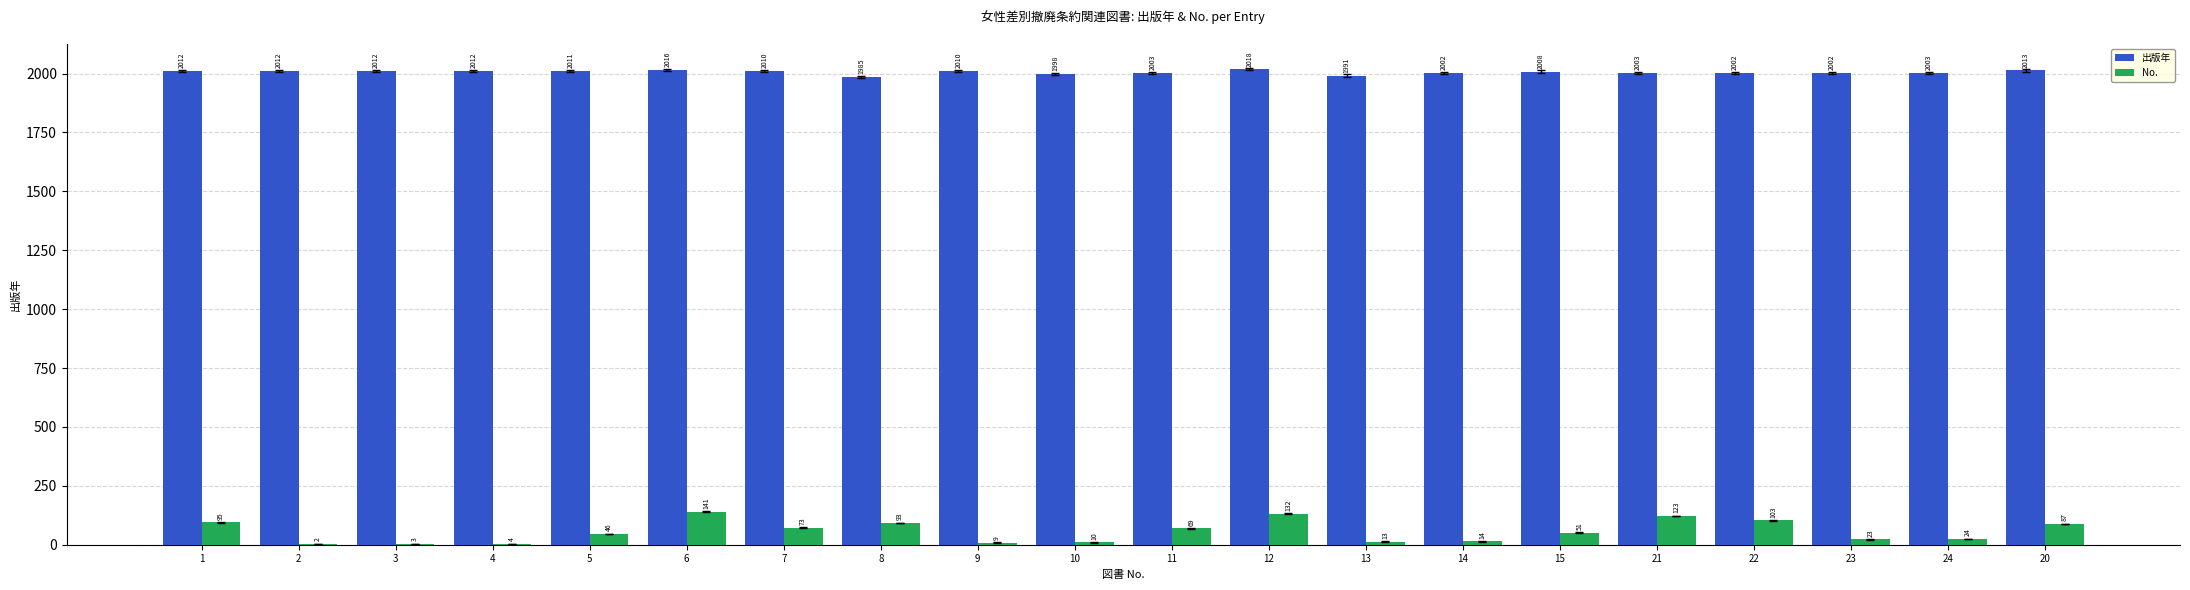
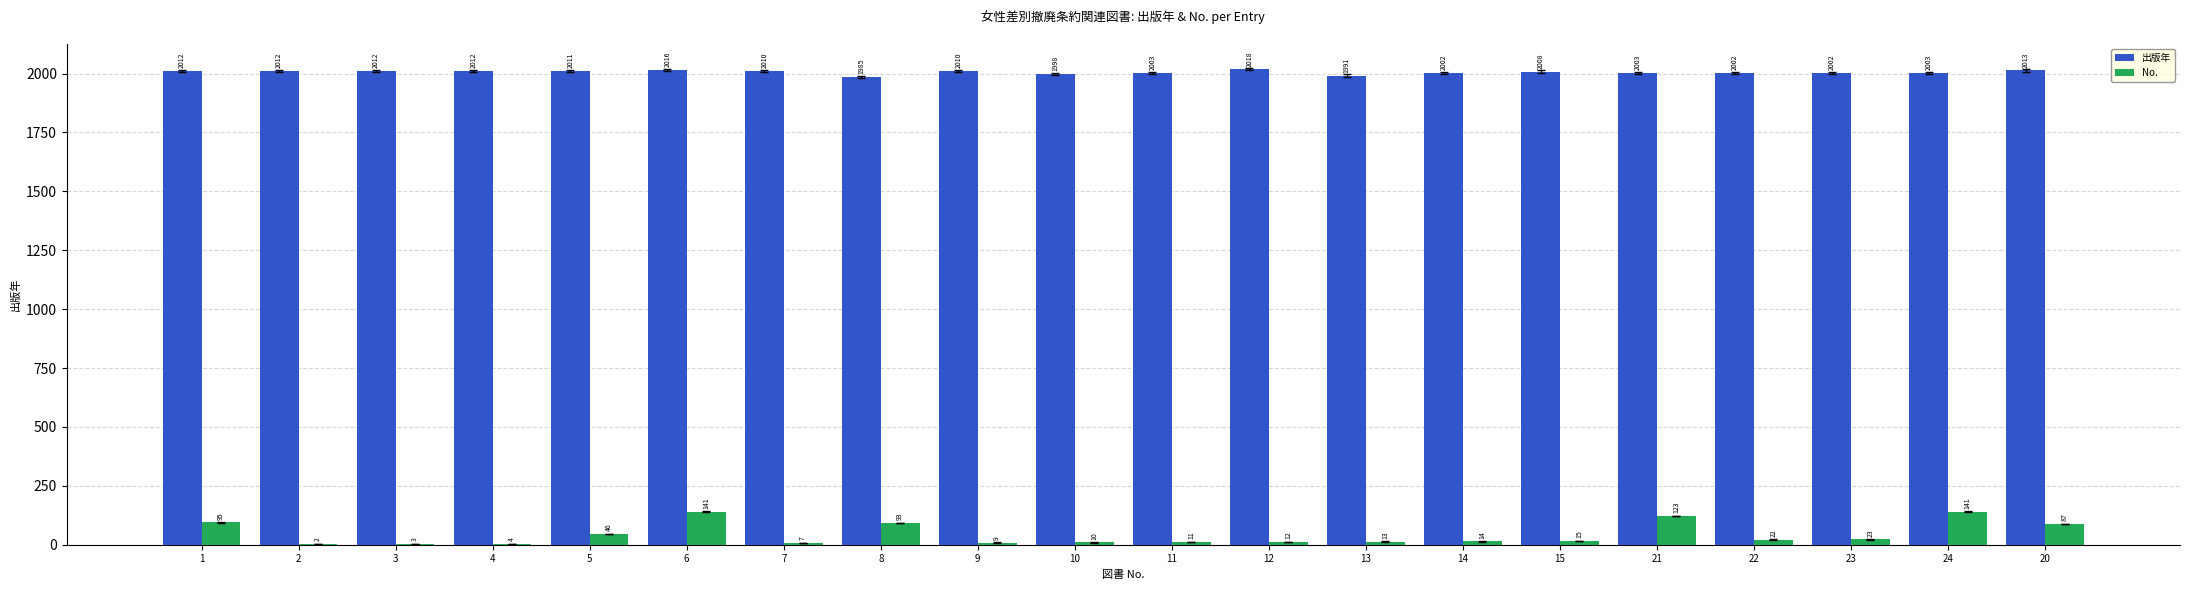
  {
    "No.": {
      "1": 95,
      "2": 2,
      "3": 3,
      "4": 4,
      "5": 46,
      "6": 141,
-     "7": 73,
+     "7": 7,
      "8": 93,
      "9": 9,
      "10": 10,
-     "11": 69,
-     "12": 132,
+     "11": 11,
+     "12": 12,
      "13": 13,
      "14": 14,
-     "15": 51,
+     "15": 15,
      "21": 123,
-     "22": 103,
+     "22": 22,
      "23": 23,
-     "24": 24,
+     "24": 141,
      "20": 87
    }
  }
